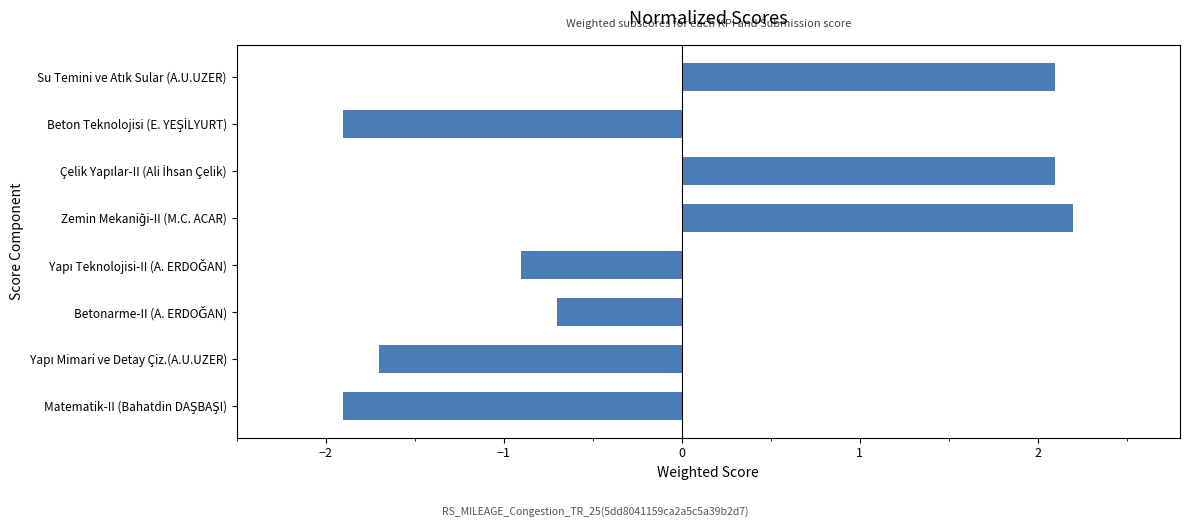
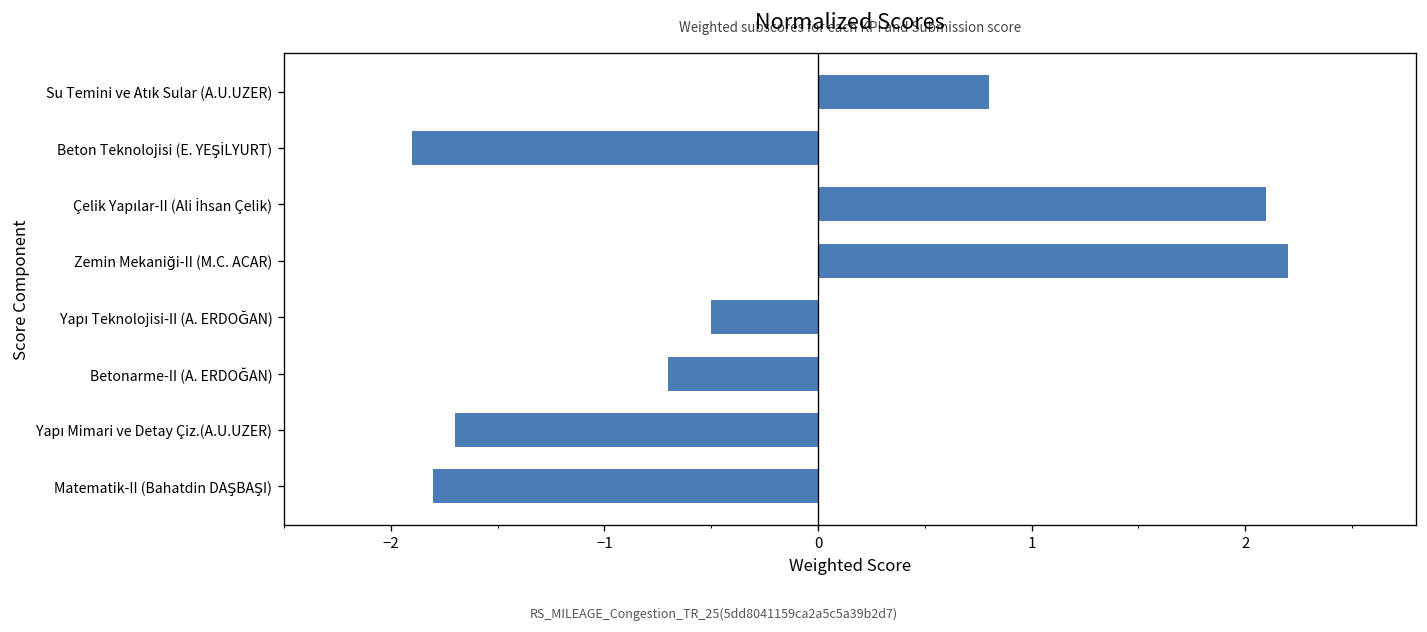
  {
-   "Su Temini ve Atık Sular (A.U.UZER)": 2.1,
+   "Su Temini ve Atık Sular (A.U.UZER)": 0.8,
    "Beton Teknolojisi (E. YEŞİLYURT)": -1.9,
    "Çelik Yapılar-II (Ali İhsan Çelik)": 2.1,
    "Zemin Mekaniği-II (M.C. ACAR)": 2.2,
-   "Yapı Teknolojisi-II (A. ERDOĞAN)": -0.9,
+   "Yapı Teknolojisi-II (A. ERDOĞAN)": -0.5,
    "Betonarme-II (A. ERDOĞAN)": -0.7,
    "Yapı Mimari ve Detay Çiz.(A.U.UZER)": -1.7,
-   "Matematik-II (Bahatdin DAŞBAŞI)": -1.9
+   "Matematik-II (Bahatdin DAŞBAŞI)": -1.8
  }
